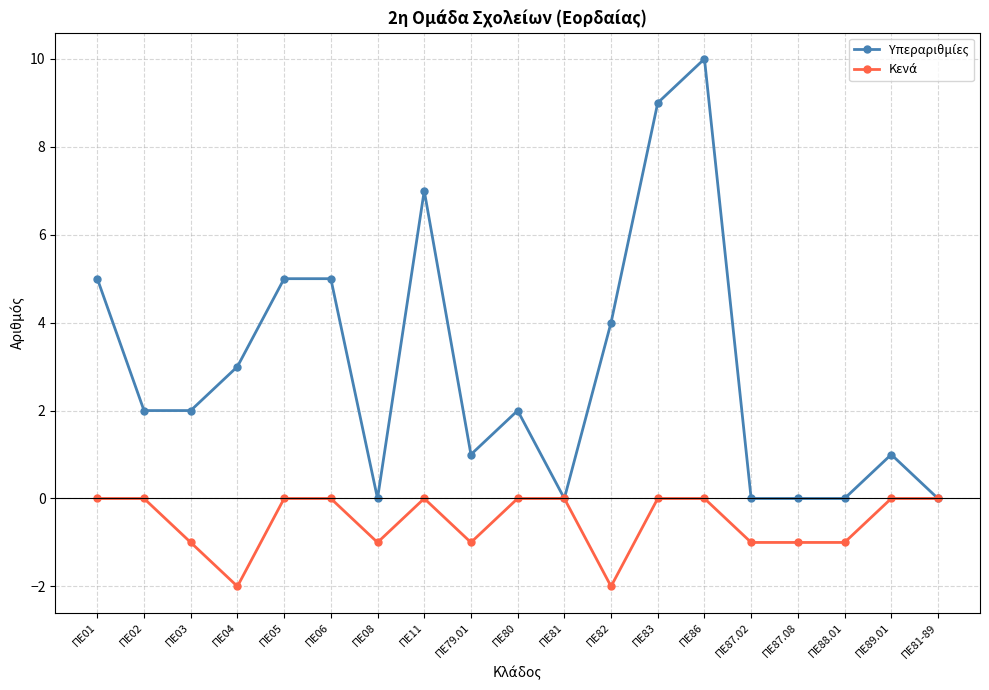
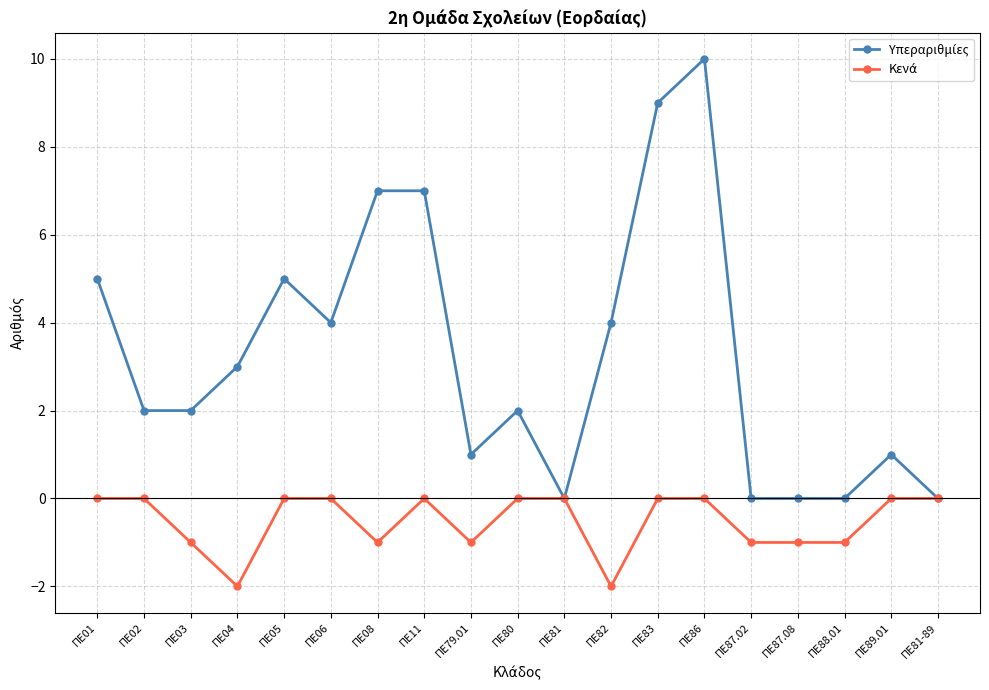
  {
    "Υπεραριθμίες": {
      "ΠΕ01": 5,
      "ΠΕ02": 2,
      "ΠΕ03": 2,
      "ΠΕ04": 3,
      "ΠΕ05": 5,
-     "ΠΕ06": 5,
-     "ΠΕ08": 0,
+     "ΠΕ06": 4,
+     "ΠΕ08": 7,
      "ΠΕ11": 7,
      "ΠΕ79.01": 1,
      "ΠΕ80": 2,
      "ΠΕ82": 4,
      "ΠΕ83": 9,
      "ΠΕ86": 10,
      "ΠΕ87.02": 0,
      "ΠΕ87.08": 0,
      "ΠΕ88.01": 0,
      "ΠΕ89.01": 1
    },
    "Κενά": {
      "ΠΕ01": 0,
      "ΠΕ02": 0,
      "ΠΕ03": -1,
      "ΠΕ04": -2,
      "ΠΕ05": 0,
      "ΠΕ06": 0,
      "ΠΕ08": -1,
      "ΠΕ11": 0,
      "ΠΕ79.01": -1,
      "ΠΕ80": 0,
      "ΠΕ82": -2,
      "ΠΕ83": 0,
      "ΠΕ86": 0,
      "ΠΕ87.02": -1,
      "ΠΕ87.08": -1,
      "ΠΕ88.01": -1,
      "ΠΕ89.01": 0
    }
  }
